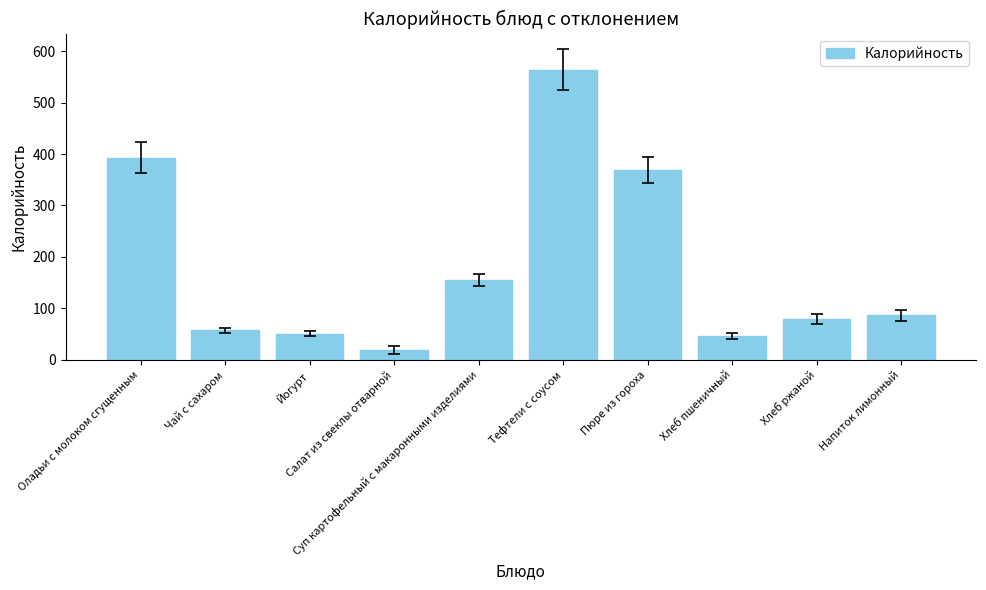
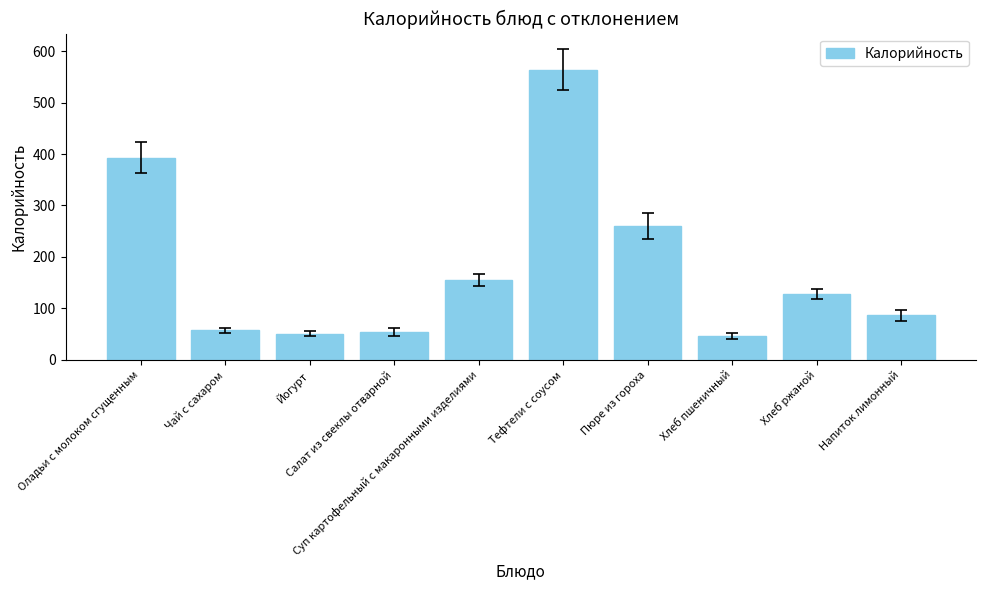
  {
    "Калорийность": {
      "Оладьи с молоком сгущенным": 390,
      "Чай с сахаром": 60,
      "Йогурт": 50,
-     "Салат из свеклы отварной": 20,
+     "Салат из свеклы отварной": 50,
      "Суп картофельный с макаронными изделиями": 160,
      "Тефтели с соусом": 560,
-     "Пюре из гороха": 370,
+     "Пюре из гороха": 260,
      "Хлеб пшеничный": 50,
-     "Хлеб ржаной": 80,
+     "Хлеб ржаной": 130,
      "Напиток лимонный": 90
    }
  }
